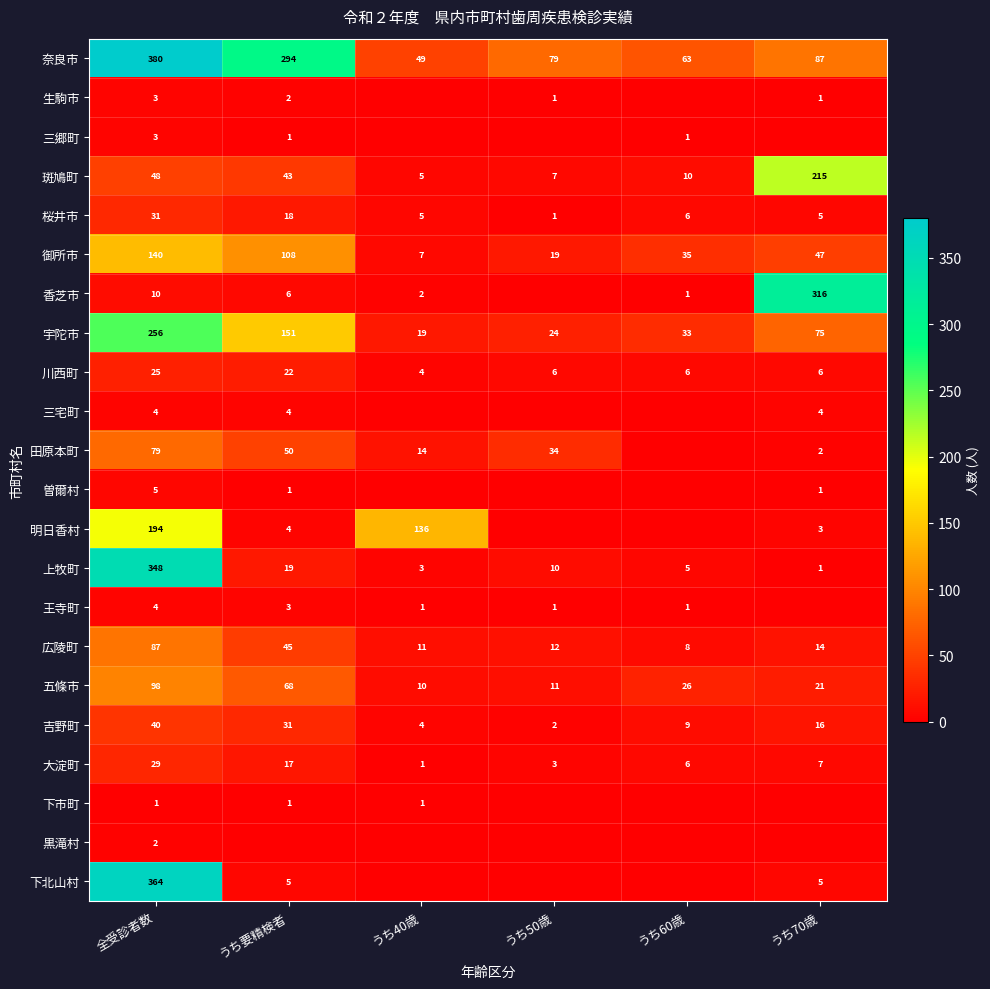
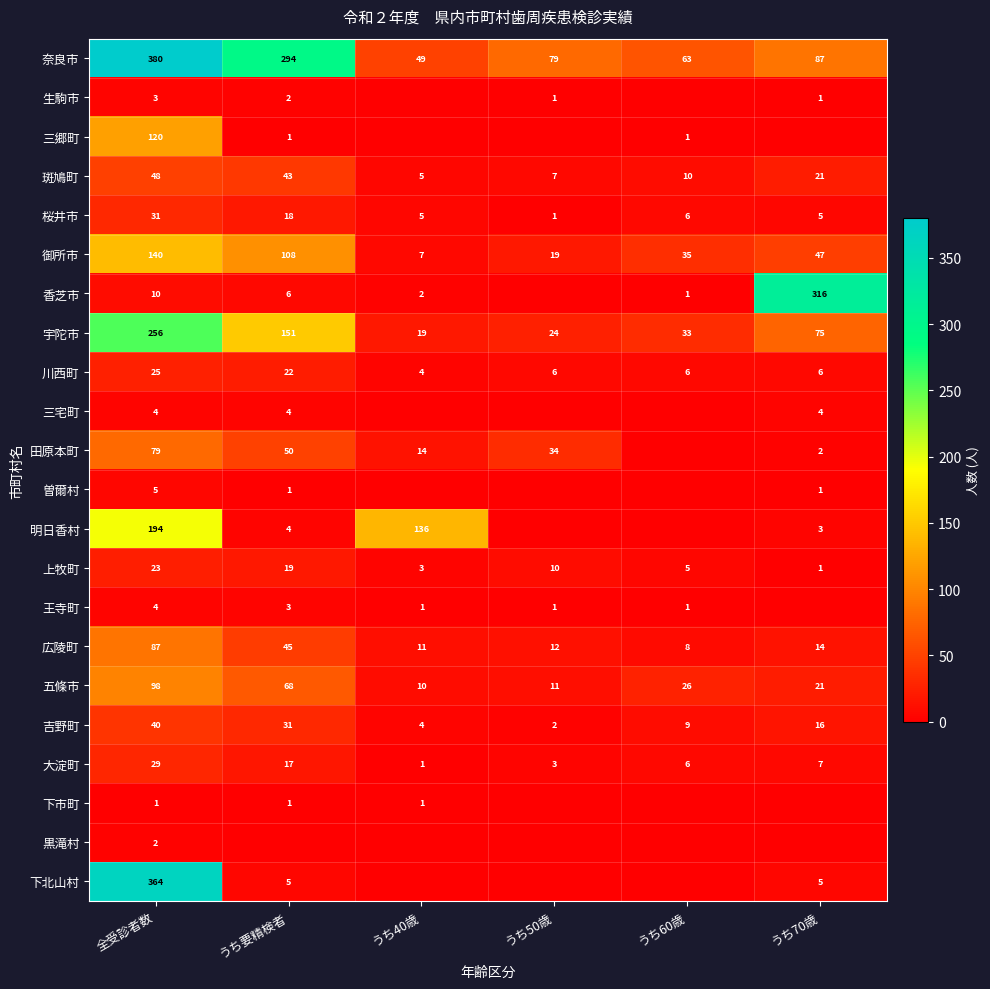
  {
    "奈良市": {
      "全受診者数": 380,
      "うち要精検者": 294,
      "うち40歳": 49,
      "うち50歳": 79,
      "うち60歳": 63,
      "うち70歳": 87
    },
    "生駒市": {
      "全受診者数": 3,
      "うち要精検者": 2,
      "うち50歳": 1,
      "うち70歳": 1
    },
    "三郷町": {
-     "全受診者数": 3,
+     "全受診者数": 120,
      "うち要精検者": 1,
      "うち60歳": 1
    },
    "斑鳩町": {
      "全受診者数": 48,
      "うち要精検者": 43,
      "うち40歳": 5,
      "うち50歳": 7,
      "うち60歳": 10,
-     "うち70歳": 215
+     "うち70歳": 21
    },
    "桜井市": {
      "全受診者数": 31,
      "うち要精検者": 18,
      "うち40歳": 5,
      "うち50歳": 1,
      "うち60歳": 6,
      "うち70歳": 5
    },
    "御所市": {
      "全受診者数": 140,
      "うち要精検者": 108,
      "うち40歳": 7,
      "うち50歳": 19,
      "うち60歳": 35,
      "うち70歳": 47
    },
    "香芝市": {
      "全受診者数": 10,
      "うち要精検者": 6,
      "うち40歳": 2,
      "うち60歳": 1,
      "うち70歳": 316
    },
    "宇陀市": {
      "全受診者数": 256,
      "うち要精検者": 151,
      "うち40歳": 19,
      "うち50歳": 24,
      "うち60歳": 33,
      "うち70歳": 75
    },
    "川西町": {
      "全受診者数": 25,
      "うち要精検者": 22,
      "うち40歳": 4,
      "うち50歳": 6,
      "うち60歳": 6,
      "うち70歳": 6
    },
    "三宅町": {
      "全受診者数": 4,
      "うち要精検者": 4,
      "うち70歳": 4
    },
    "田原本町": {
      "全受診者数": 79,
      "うち要精検者": 50,
      "うち40歳": 14,
      "うち50歳": 34,
      "うち70歳": 2
    },
    "曽爾村": {
      "全受診者数": 5,
      "うち要精検者": 1,
      "うち70歳": 1
    },
    "明日香村": {
      "全受診者数": 194,
      "うち要精検者": 4,
      "うち40歳": 136,
      "うち70歳": 3
    },
    "上牧町": {
-     "全受診者数": 348,
+     "全受診者数": 23,
      "うち要精検者": 19,
      "うち40歳": 3,
      "うち50歳": 10,
      "うち60歳": 5,
      "うち70歳": 1
    },
    "王寺町": {
      "全受診者数": 4,
      "うち要精検者": 3,
      "うち40歳": 1,
      "うち50歳": 1,
      "うち60歳": 1
    },
    "広陵町": {
      "全受診者数": 87,
      "うち要精検者": 45,
      "うち40歳": 11,
      "うち50歳": 12,
      "うち60歳": 8,
      "うち70歳": 14
    },
    "五條市": {
      "全受診者数": 98,
      "うち要精検者": 68,
      "うち40歳": 10,
      "うち50歳": 11,
      "うち60歳": 26,
      "うち70歳": 21
    },
    "吉野町": {
      "全受診者数": 40,
      "うち要精検者": 31,
      "うち40歳": 4,
      "うち50歳": 2,
      "うち60歳": 9,
      "うち70歳": 16
    },
    "大淀町": {
      "全受診者数": 29,
      "うち要精検者": 17,
      "うち40歳": 1,
      "うち50歳": 3,
      "うち60歳": 6,
      "うち70歳": 7
    },
    "下市町": {
      "全受診者数": 1,
      "うち要精検者": 1,
      "うち40歳": 1
    },
    "黒滝村": {
      "全受診者数": 2
    },
    "下北山村": {
      "全受診者数": 364,
      "うち要精検者": 5,
      "うち70歳": 5
    }
  }
